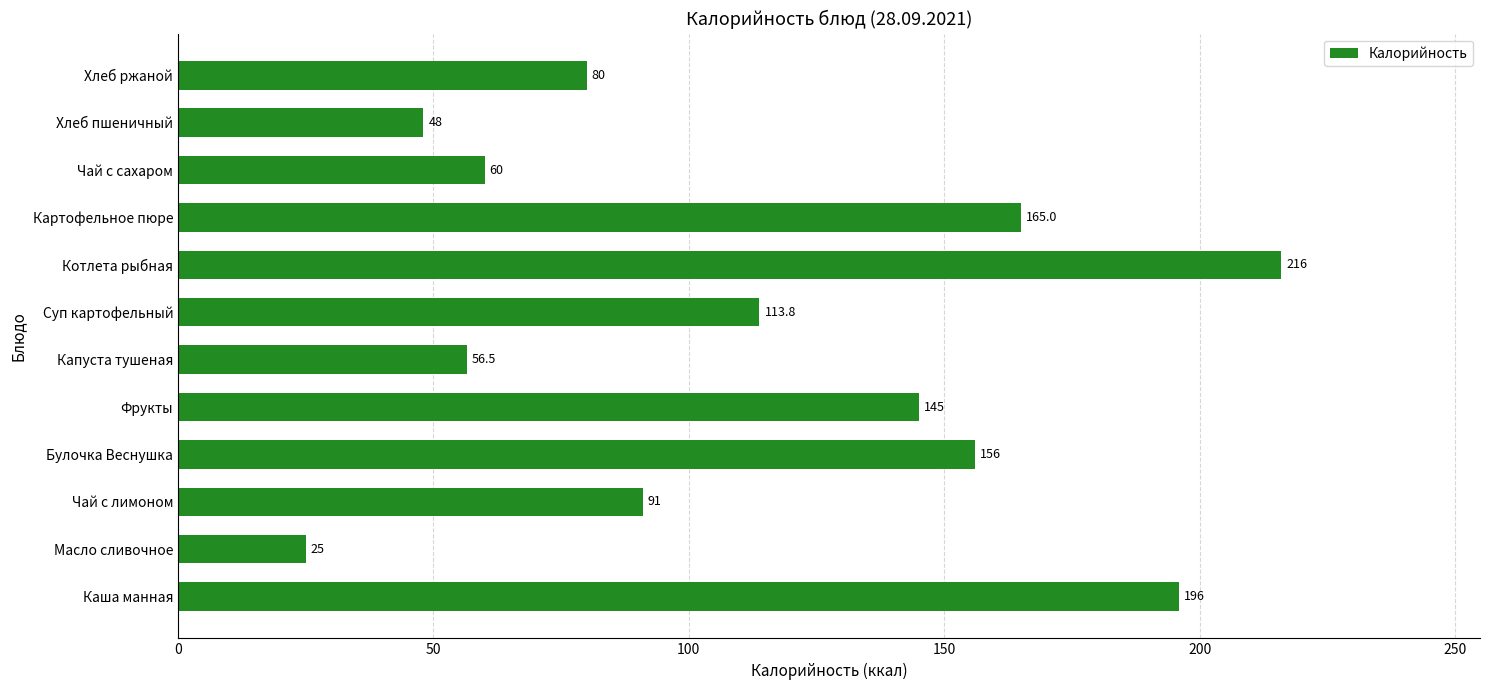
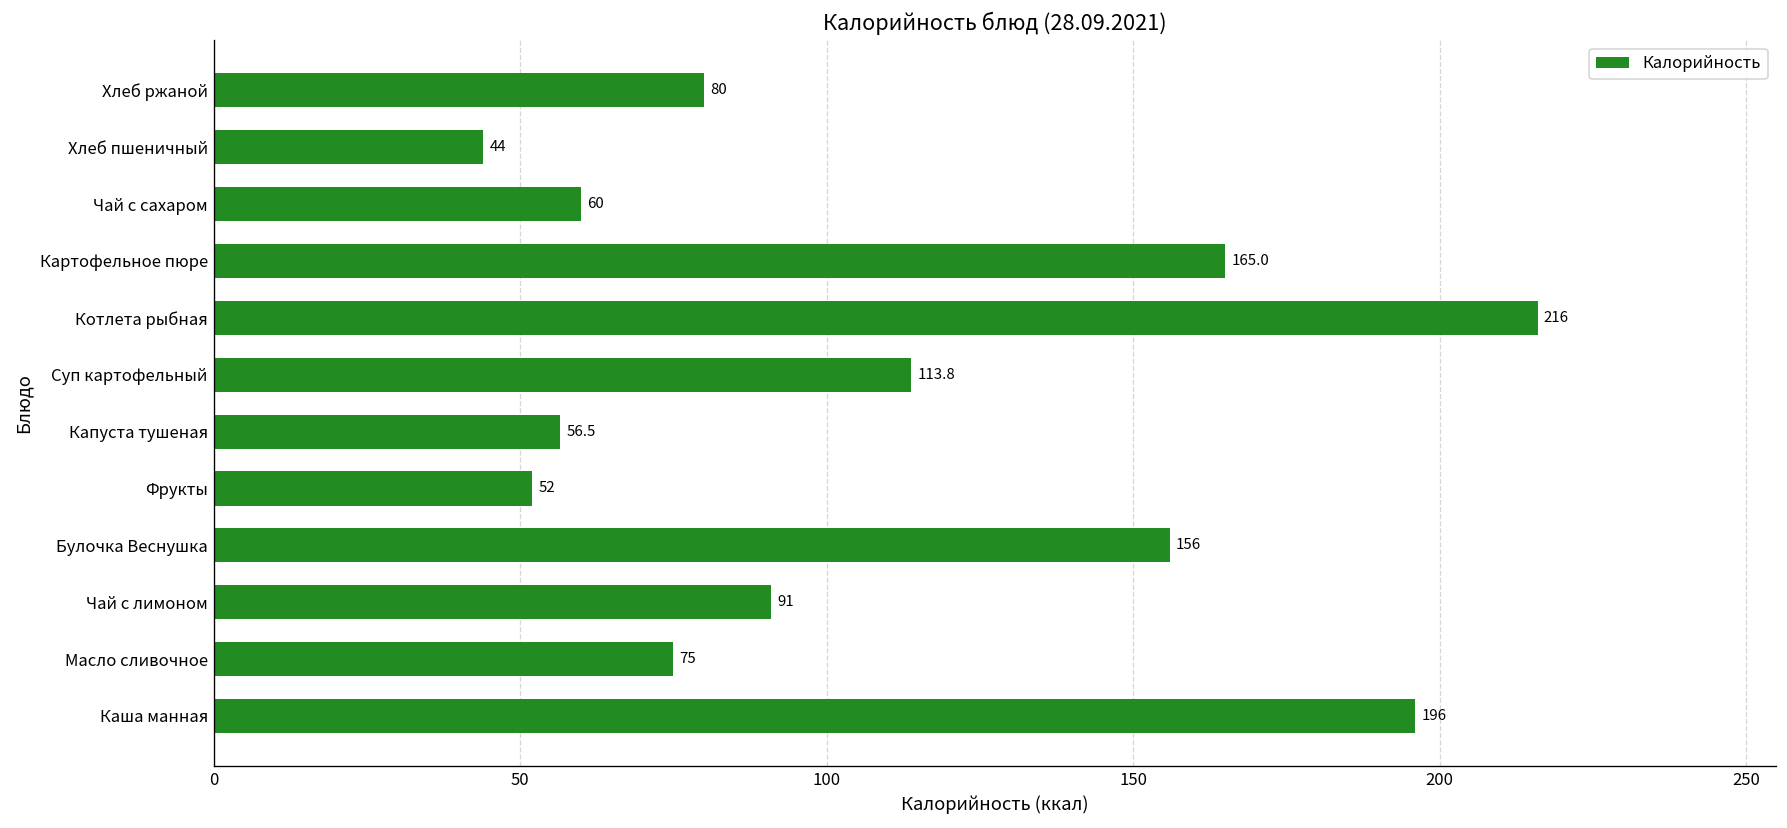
  {
    "Хлеб ржаной": 80,
-   "Хлеб пшеничный": 48,
+   "Хлеб пшеничный": 44,
    "Чай с сахаром": 60,
    "Картофельное пюре": 165.0,
    "Котлета рыбная": 216,
    "Суп картофельный": 113.8,
    "Капуста тушеная": 56.5,
-   "Фрукты": 145,
+   "Фрукты": 52,
    "Булочка Веснушка": 156,
    "Чай с лимоном": 91,
-   "Масло сливочное": 25,
+   "Масло сливочное": 75,
    "Каша манная": 196
  }
